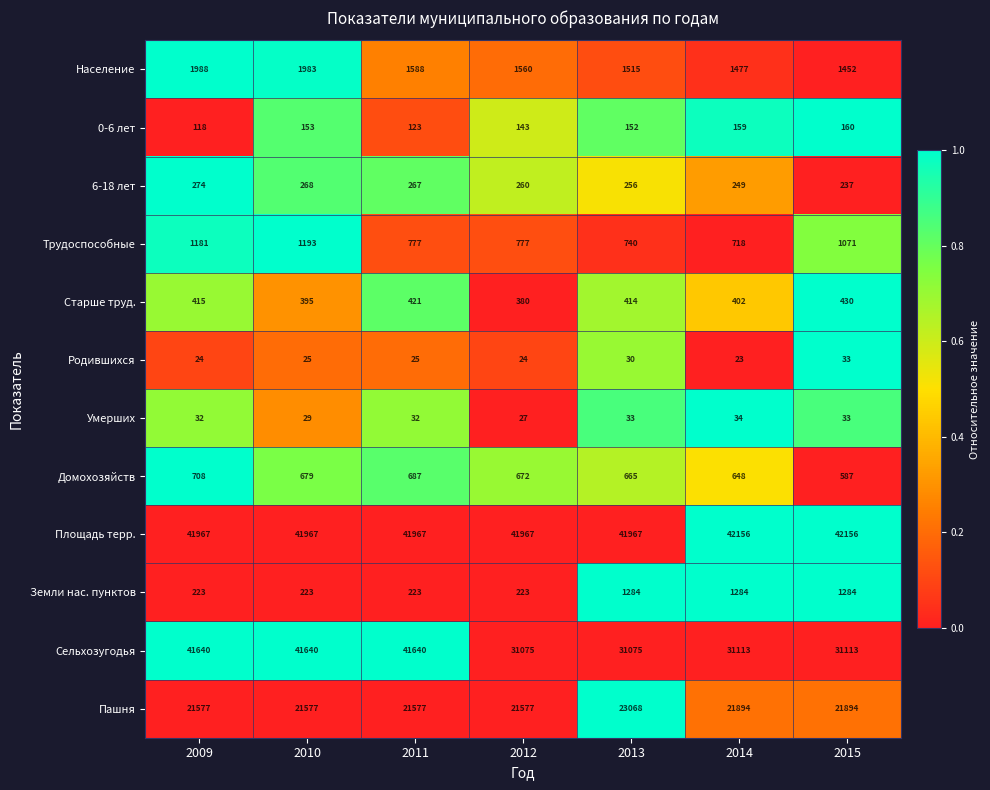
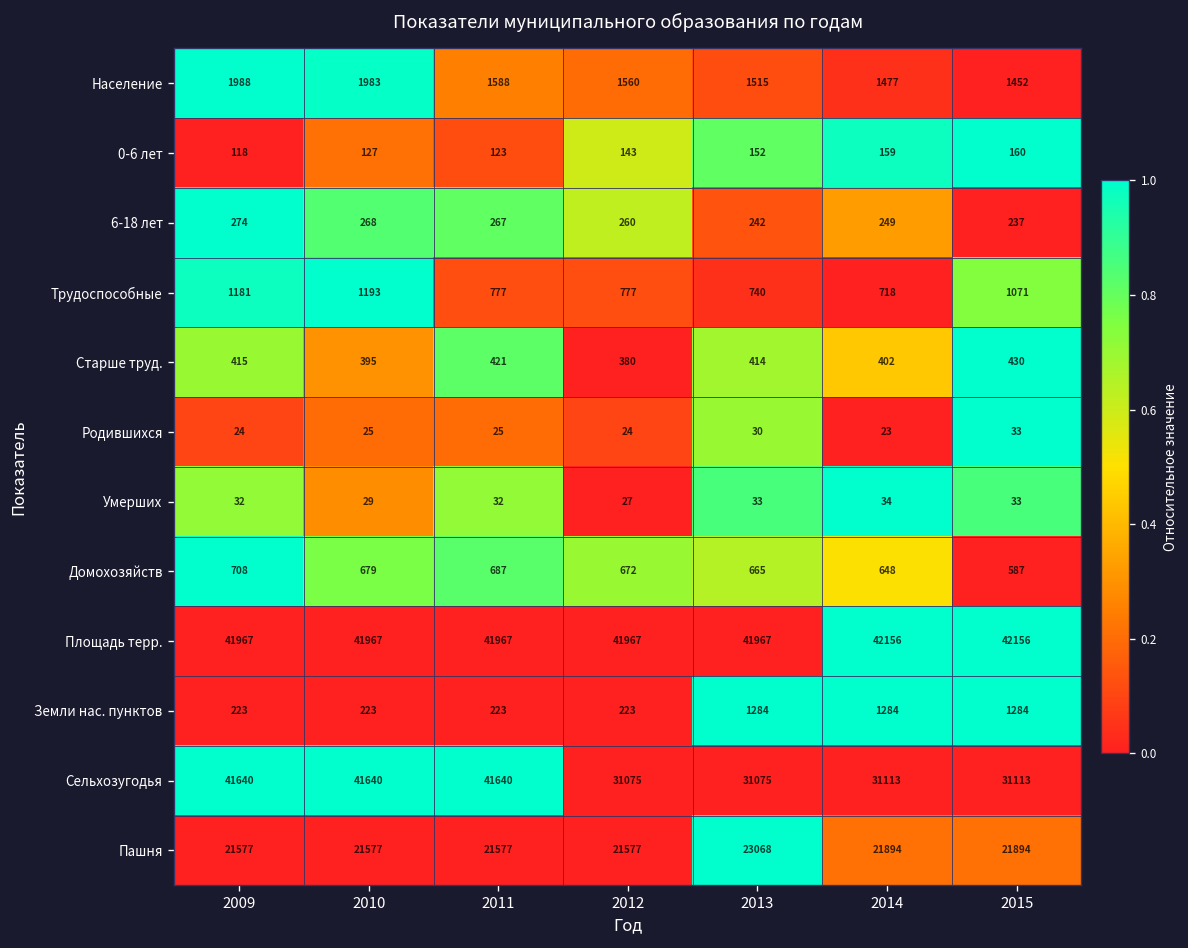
  {
    "Население": {
      "2009": 1988,
      "2010": 1983,
      "2011": 1588,
      "2012": 1560,
      "2013": 1515,
      "2014": 1477,
      "2015": 1452
    },
    "0-6 лет": {
      "2009": 118,
-     "2010": 153,
+     "2010": 127,
      "2011": 123,
      "2012": 143,
      "2013": 152,
      "2014": 159,
      "2015": 160
    },
    "6-18 лет": {
      "2009": 274,
      "2010": 268,
      "2011": 267,
      "2012": 260,
-     "2013": 256,
+     "2013": 242,
      "2014": 249,
      "2015": 237
    },
    "Трудоспособные": {
      "2009": 1181,
      "2010": 1193,
      "2011": 777,
      "2012": 777,
      "2013": 740,
      "2014": 718,
      "2015": 1071
    },
    "Старше труд.": {
      "2009": 415,
      "2010": 395,
      "2011": 421,
      "2012": 380,
      "2013": 414,
      "2014": 402,
      "2015": 430
    },
    "Родившихся": {
      "2009": 24,
      "2010": 25,
      "2011": 25,
      "2012": 24,
      "2013": 30,
      "2014": 23,
      "2015": 33
    },
    "Умерших": {
      "2009": 32,
      "2010": 29,
      "2011": 32,
      "2012": 27,
      "2013": 33,
      "2014": 34,
      "2015": 33
    },
    "Домохозяйств": {
      "2009": 708,
      "2010": 679,
      "2011": 687,
      "2012": 672,
      "2013": 665,
      "2014": 648,
      "2015": 587
    },
    "Площадь терр.": {
      "2009": 41967,
      "2010": 41967,
      "2011": 41967,
      "2012": 41967,
      "2013": 41967,
      "2014": 42156,
      "2015": 42156
    },
    "Земли нас. пунктов": {
      "2009": 223,
      "2010": 223,
      "2011": 223,
      "2012": 223,
      "2013": 1284,
      "2014": 1284,
      "2015": 1284
    },
    "Сельхозугодья": {
      "2009": 41640,
      "2010": 41640,
      "2011": 41640,
      "2012": 31075,
      "2013": 31075,
      "2014": 31113,
      "2015": 31113
    },
    "Пашня": {
      "2009": 21577,
      "2010": 21577,
      "2011": 21577,
      "2012": 21577,
      "2013": 23068,
      "2014": 21894,
      "2015": 21894
    }
  }
